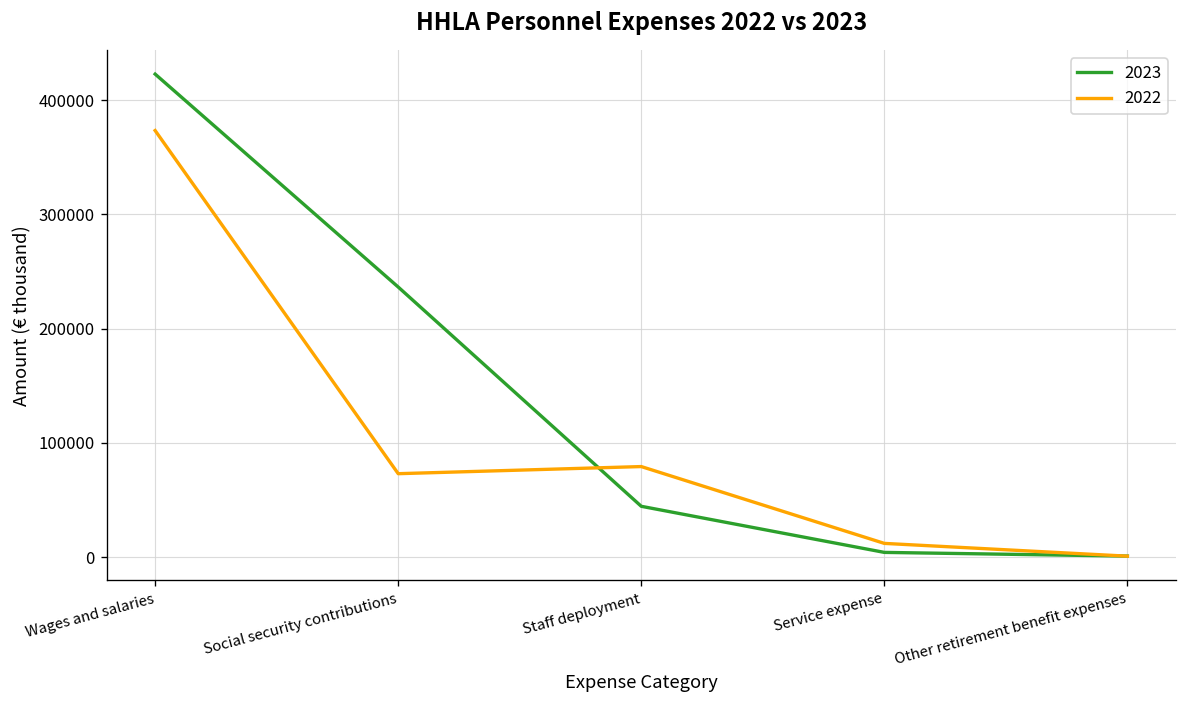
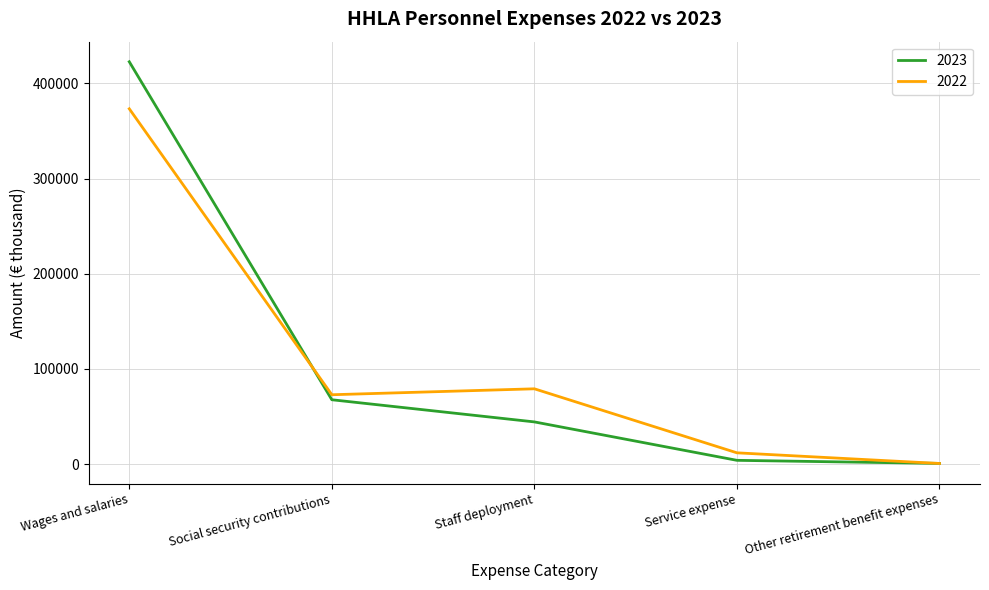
  {
    "2023": {
      "Wages and salaries": 420000,
-     "Social security contributions": 240000,
+     "Social security contributions": 70000,
      "Staff deployment": 40000,
      "Service expense": 0
    },
    "2022": {
      "Wages and salaries": 370000,
      "Social security contributions": 70000,
      "Staff deployment": 80000,
      "Service expense": 10000
    }
  }
